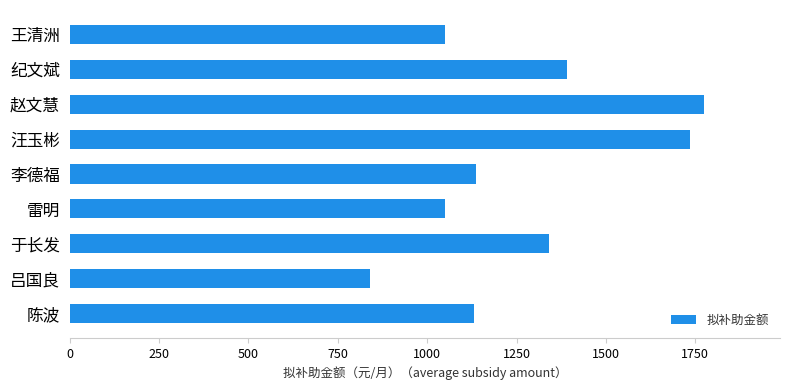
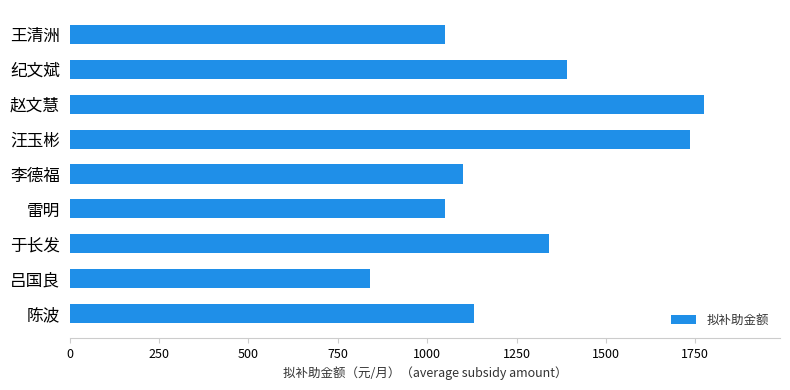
  {
    "王清洲": 1050,
    "纪文斌": 1390,
    "赵文慧": 1770,
    "汪玉彬": 1740,
-   "李德福": 1140,
+   "李德福": 1100,
    "雷明": 1050,
    "于长发": 1340,
    "吕国良": 840,
    "陈波": 1130
  }
